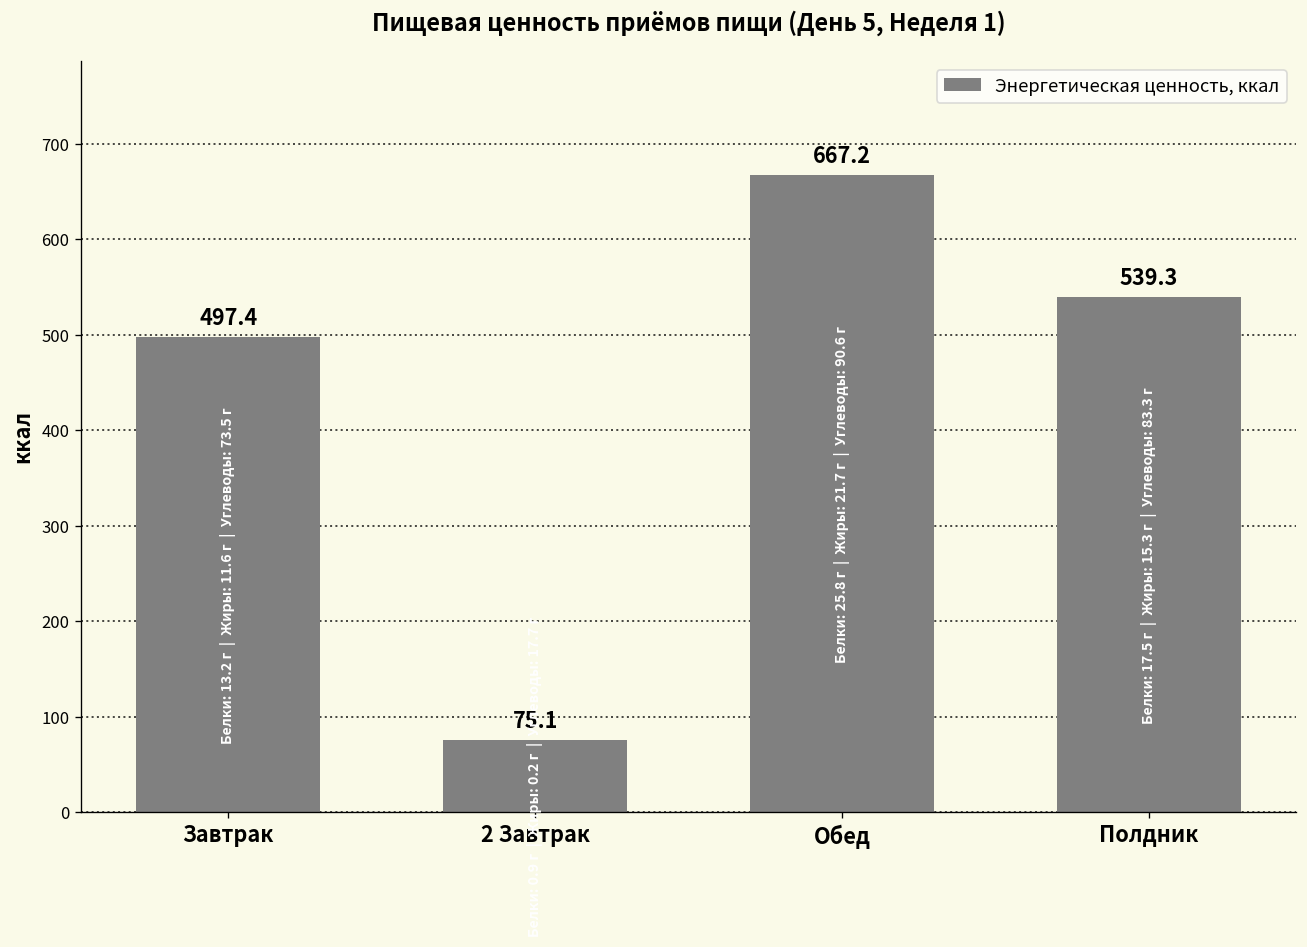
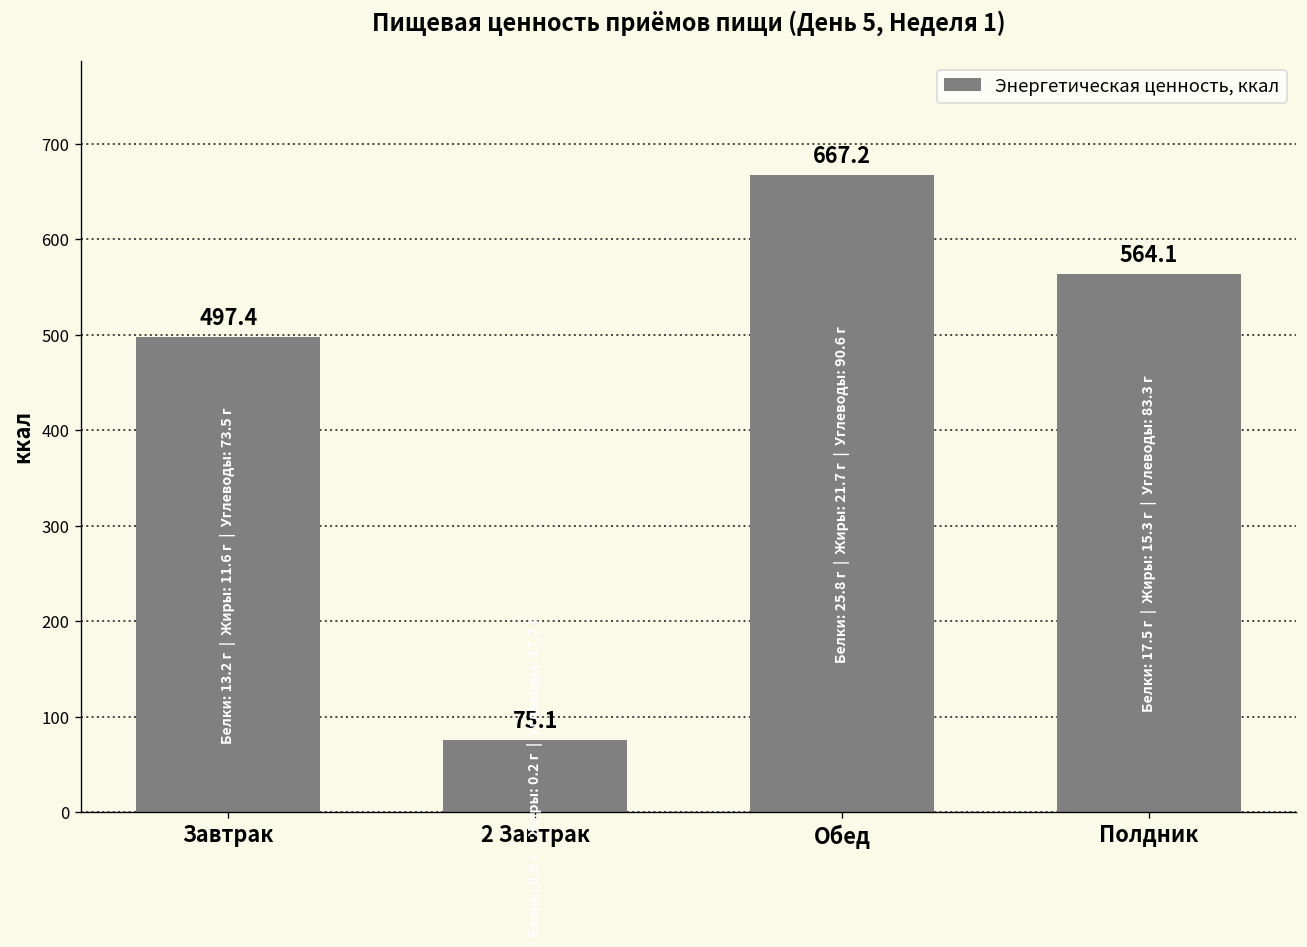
  {
    "Завтрак": 497.4,
    "2 Завтрак": 75.1,
    "Обед": 667.2,
-   "Полдник": 539.3
+   "Полдник": 564.1
  }
